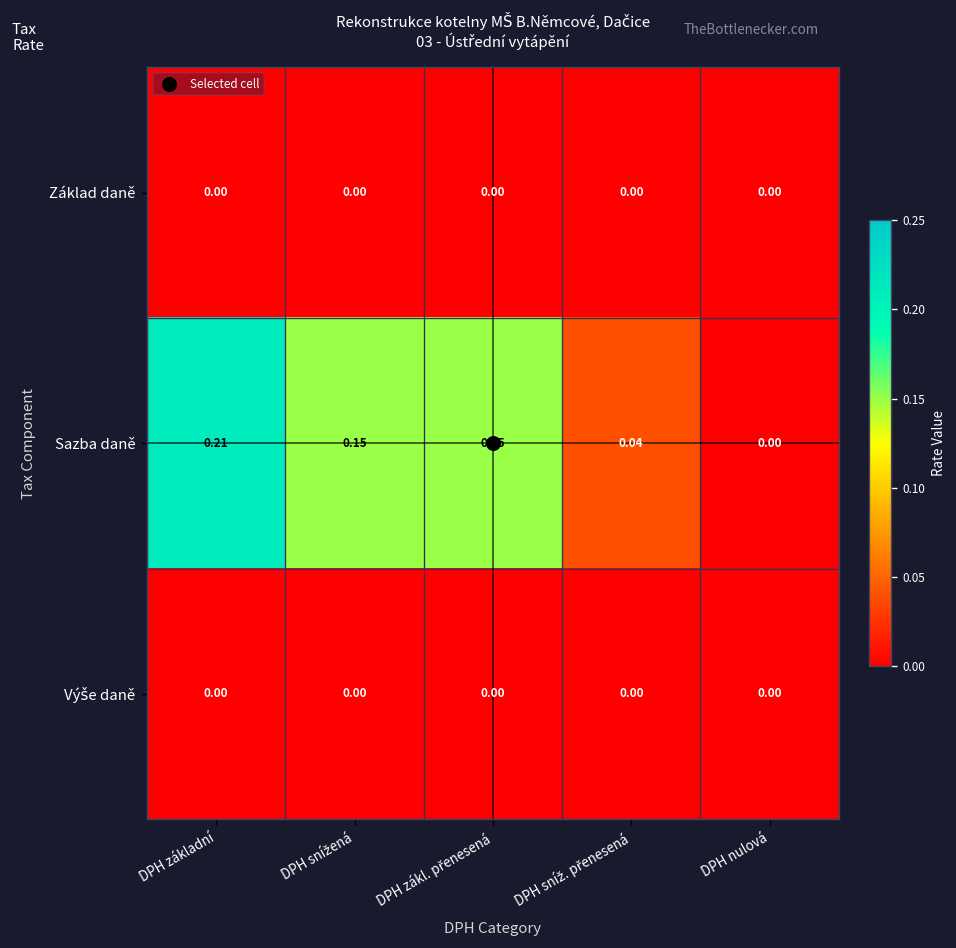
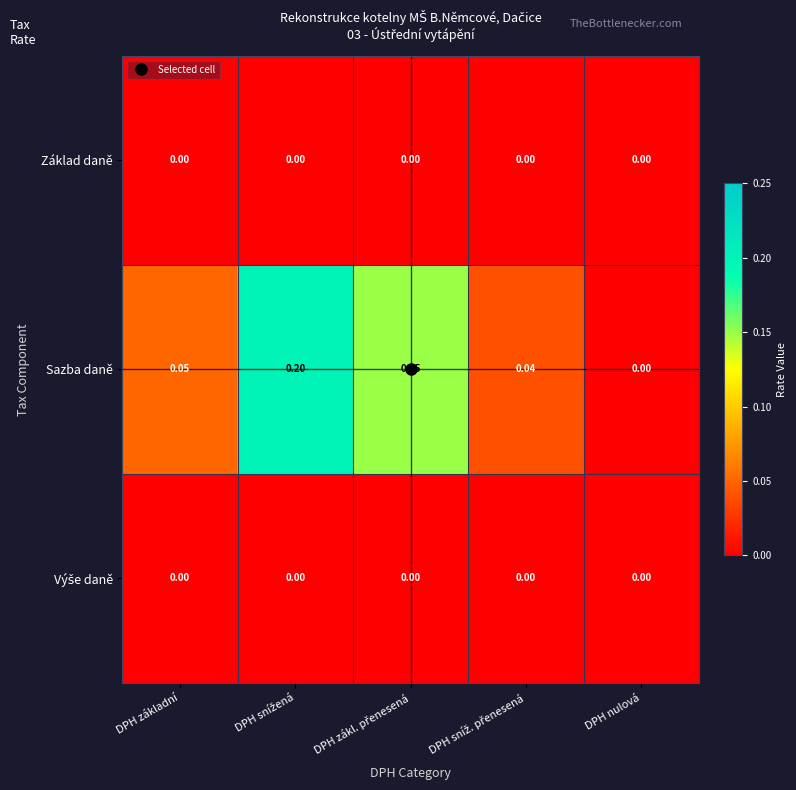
  {
    "Základ daně": {
      "DPH základní": 0.00,
      "DPH snížená": 0.00,
      "DPH zákl. přenesená": 0.00,
      "DPH sníž. přenesená": 0.00,
      "DPH nulová": 0.00
    },
    "Sazba daně": {
-     "DPH základní": 0.21,
-     "DPH snížená": 0.15,
+     "DPH základní": 0.05,
+     "DPH snížená": 0.20,
      "DPH sníž. přenesená": 0.04,
      "DPH nulová": 0.00
    },
    "Výše daně": {
      "DPH základní": 0.00,
      "DPH snížená": 0.00,
      "DPH zákl. přenesená": 0.00,
      "DPH sníž. přenesená": 0.00,
      "DPH nulová": 0.00
    }
  }
